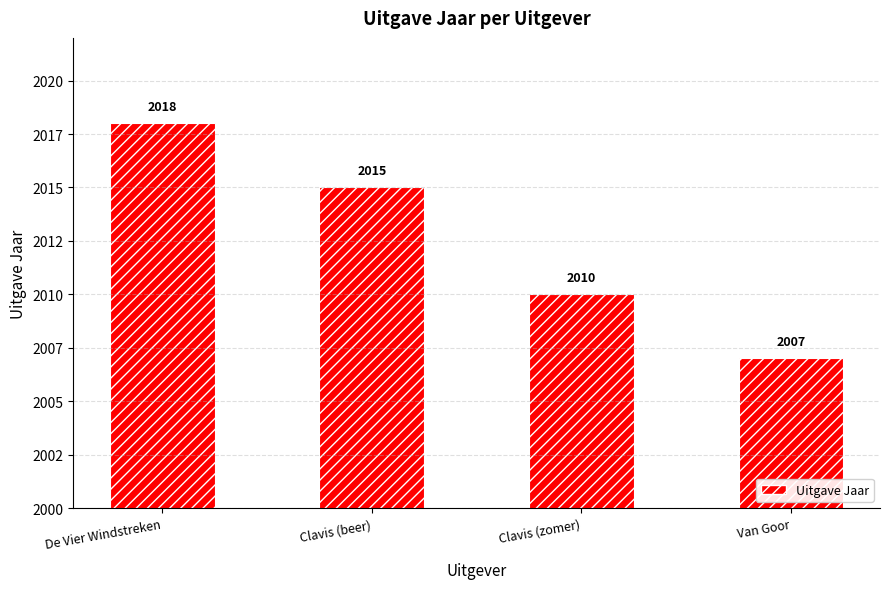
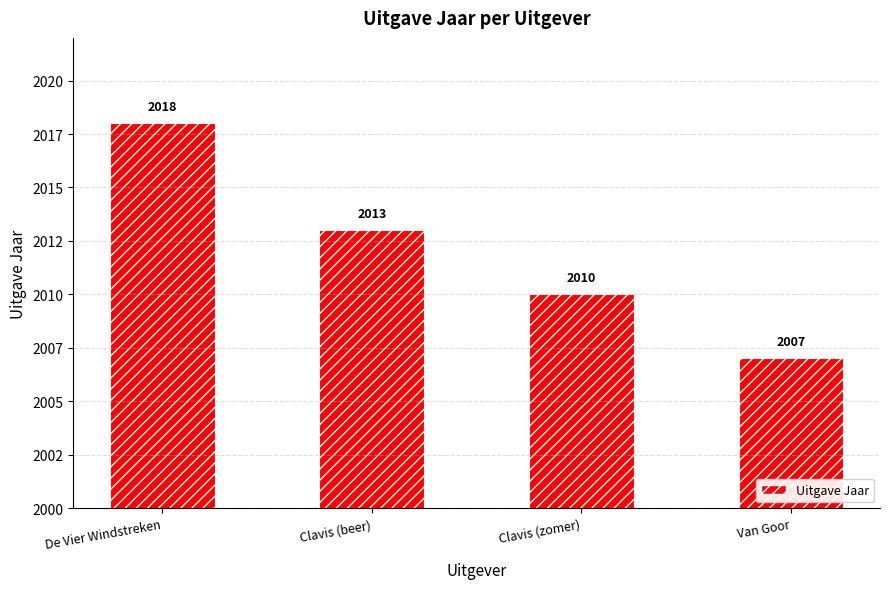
  {
    "De Vier Windstreken": 2018,
-   "Clavis (beer)": 2015,
+   "Clavis (beer)": 2013,
    "Clavis (zomer)": 2010,
    "Van Goor": 2007
  }
